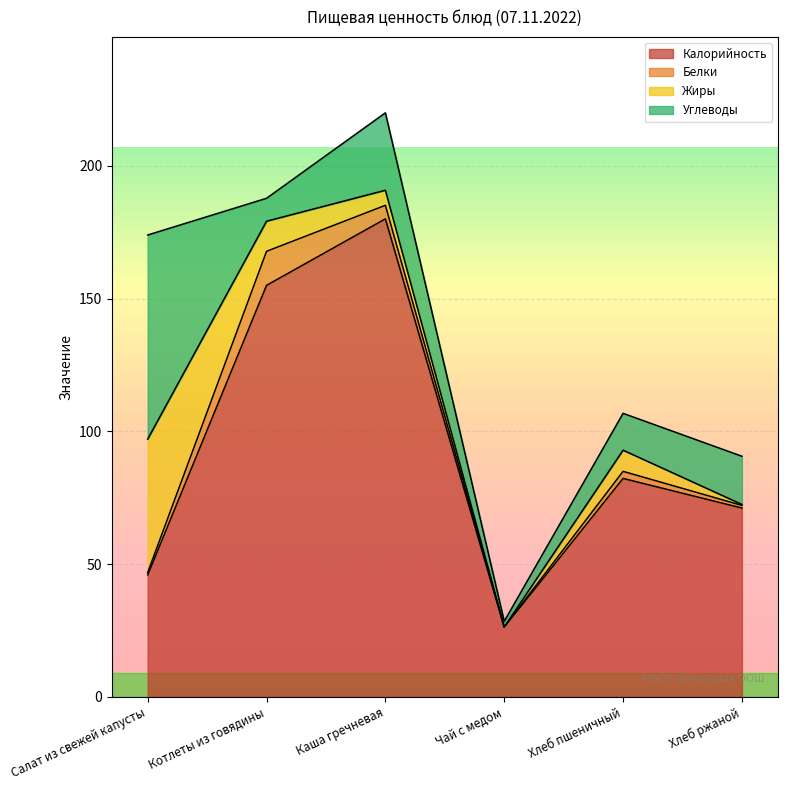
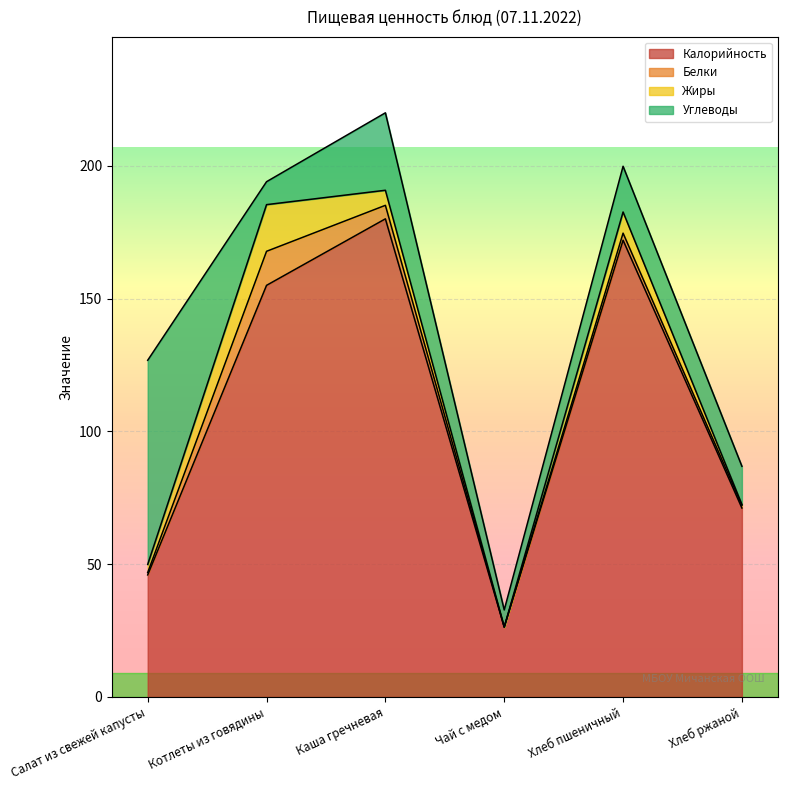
  {
    "Калорийность": {
      "Котлеты из говядины": 155,
      "Каша гречневая": 180,
-     "Хлеб пшеничный": 82,
+     "Хлеб пшеничный": 172,
      "Хлеб ржаной": 71
    },
    "Белки": {
      "Котлеты из говядины": 13,
      "Каша гречневая": 5,
      "Хлеб пшеничный": 3
    },
    "Жиры": {
-     "Салат из свежей капусты": 50,
-     "Котлеты из говядины": 11,
+     "Салат из свежей капусты": 3,
+     "Котлеты из говядины": 18,
      "Каша гречневая": 6,
      "Хлеб пшеничный": 8
    },
    "Углеводы": {
      "Салат из свежей капусты": 77,
      "Котлеты из говядины": 9,
      "Каша гречневая": 29,
-     "Чай с медом": 2,
-     "Хлеб пшеничный": 14,
-     "Хлеб ржаной": 18
+     "Чай с медом": 6,
+     "Хлеб пшеничный": 17,
+     "Хлеб ржаной": 14
    }
  }
